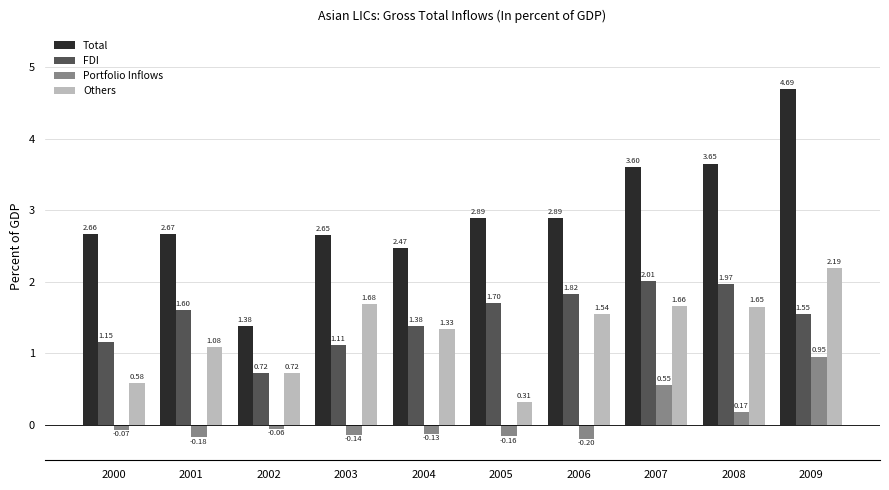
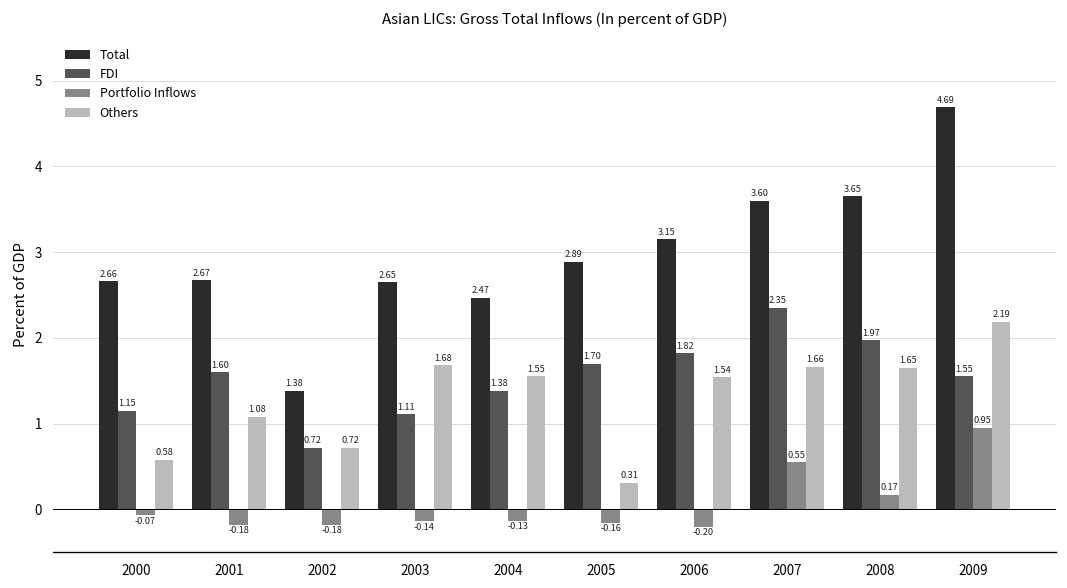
  {
    "Total": {
      "2000": 2.66,
      "2001": 2.67,
      "2002": 1.38,
      "2003": 2.65,
      "2004": 2.47,
      "2005": 2.89,
-     "2006": 2.89,
+     "2006": 3.15,
      "2007": 3.60,
      "2008": 3.65,
      "2009": 4.69
    },
    "FDI": {
      "2000": 1.15,
      "2001": 1.60,
      "2002": 0.72,
      "2003": 1.11,
      "2004": 1.38,
      "2005": 1.70,
      "2006": 1.82,
-     "2007": 2.01,
+     "2007": 2.35,
      "2008": 1.97,
      "2009": 1.55
    },
    "Portfolio Inflows": {
      "2000": -0.07,
      "2001": -0.18,
-     "2002": -0.06,
+     "2002": -0.18,
      "2003": -0.14,
      "2004": -0.13,
      "2005": -0.16,
      "2006": -0.20,
      "2007": 0.55,
      "2008": 0.17,
      "2009": 0.95
    },
    "Others": {
      "2000": 0.58,
      "2001": 1.08,
      "2002": 0.72,
      "2003": 1.68,
-     "2004": 1.33,
+     "2004": 1.55,
      "2005": 0.31,
      "2006": 1.54,
      "2007": 1.66,
      "2008": 1.65,
      "2009": 2.19
    }
  }
